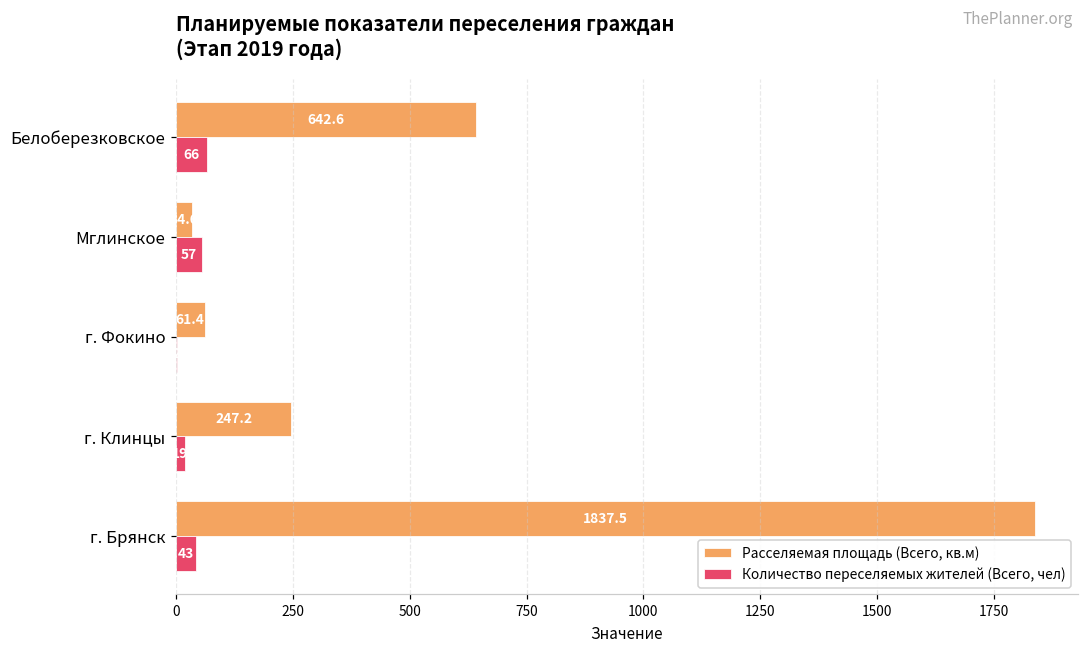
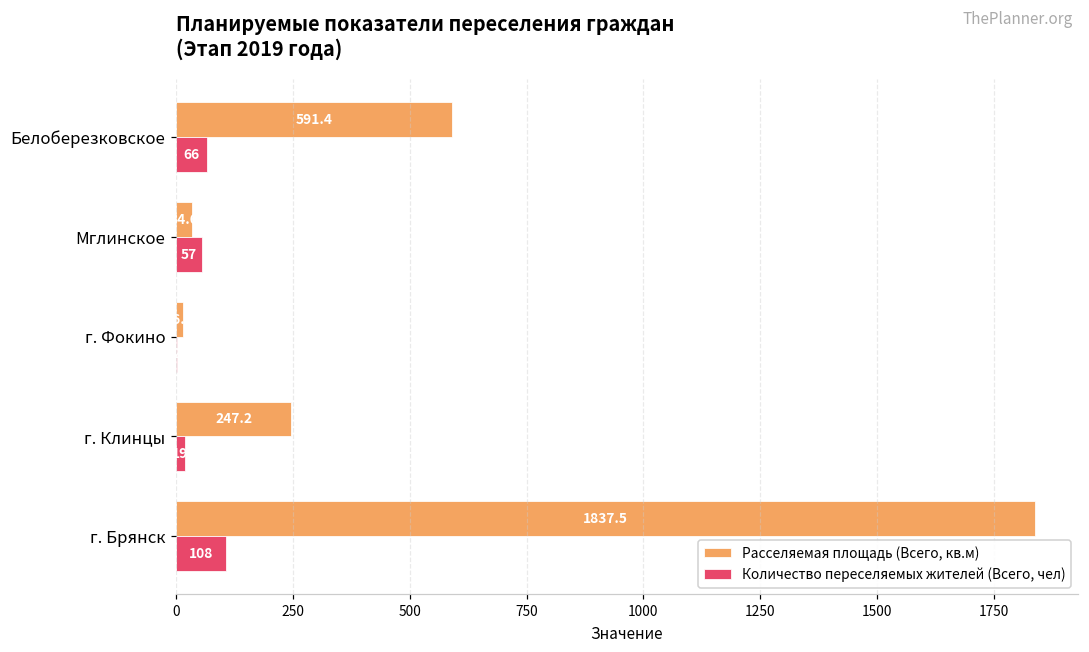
  {
    "Расселяемая площадь (Всего, кв.м)": {
-     "Белоберезковское": 642.6,
-     "г. Фокино": 60,
+     "Белоберезковское": 591.4,
+     "г. Фокино": 20,
      "г. Клинцы": 247.2,
      "г. Брянск": 1837.5
    },
    "Количество переселяемых жителей (Всего, чел)": {
      "Белоберезковское": 66,
      "Мглинское": 57,
-     "г. Брянск": 43
+     "г. Брянск": 108
    }
  }
